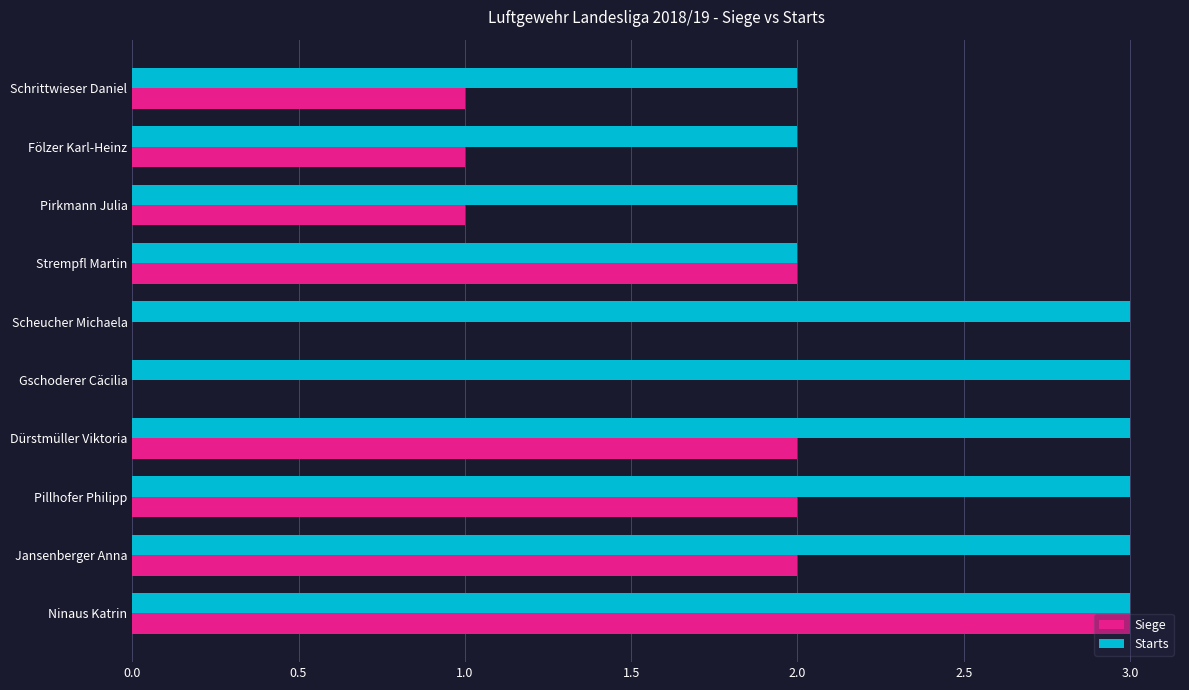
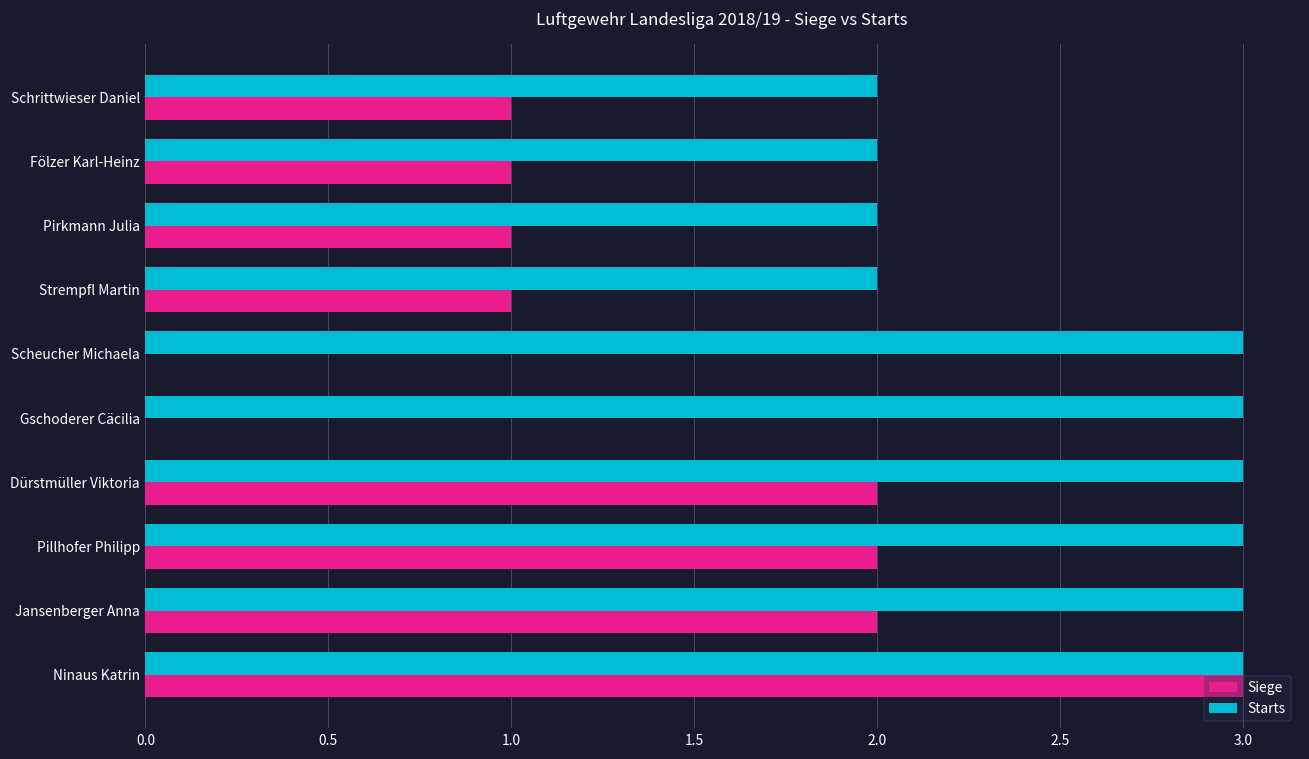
  {
    "Siege": {
      "Schrittwieser Daniel": 1,
      "Fölzer Karl-Heinz": 1,
      "Pirkmann Julia": 1,
-     "Strempfl Martin": 2,
+     "Strempfl Martin": 1,
      "Scheucher Michaela": 0,
      "Gschoderer Cäcilia": 0,
      "Dürstmüller Viktoria": 2,
      "Pillhofer Philipp": 2,
      "Jansenberger Anna": 2
    },
    "Starts": {
      "Schrittwieser Daniel": 2,
      "Fölzer Karl-Heinz": 2,
      "Pirkmann Julia": 2,
      "Strempfl Martin": 2,
      "Scheucher Michaela": 3,
      "Gschoderer Cäcilia": 3,
      "Dürstmüller Viktoria": 3,
      "Pillhofer Philipp": 3,
      "Jansenberger Anna": 3,
      "Ninaus Katrin": 3
    }
  }
